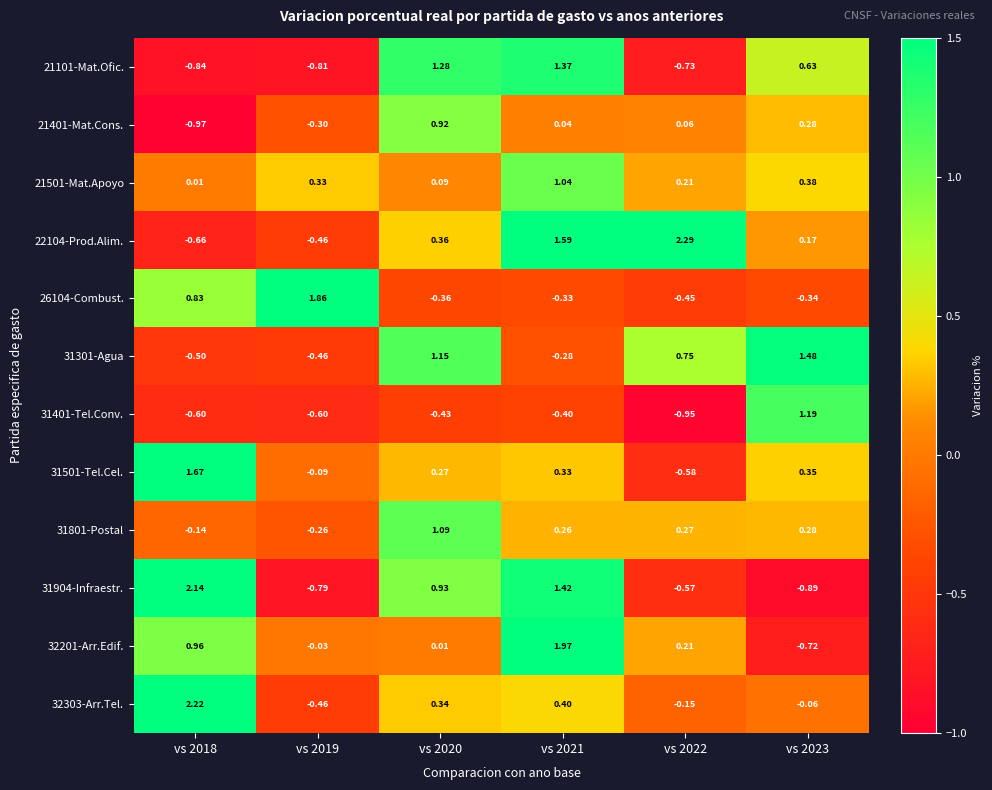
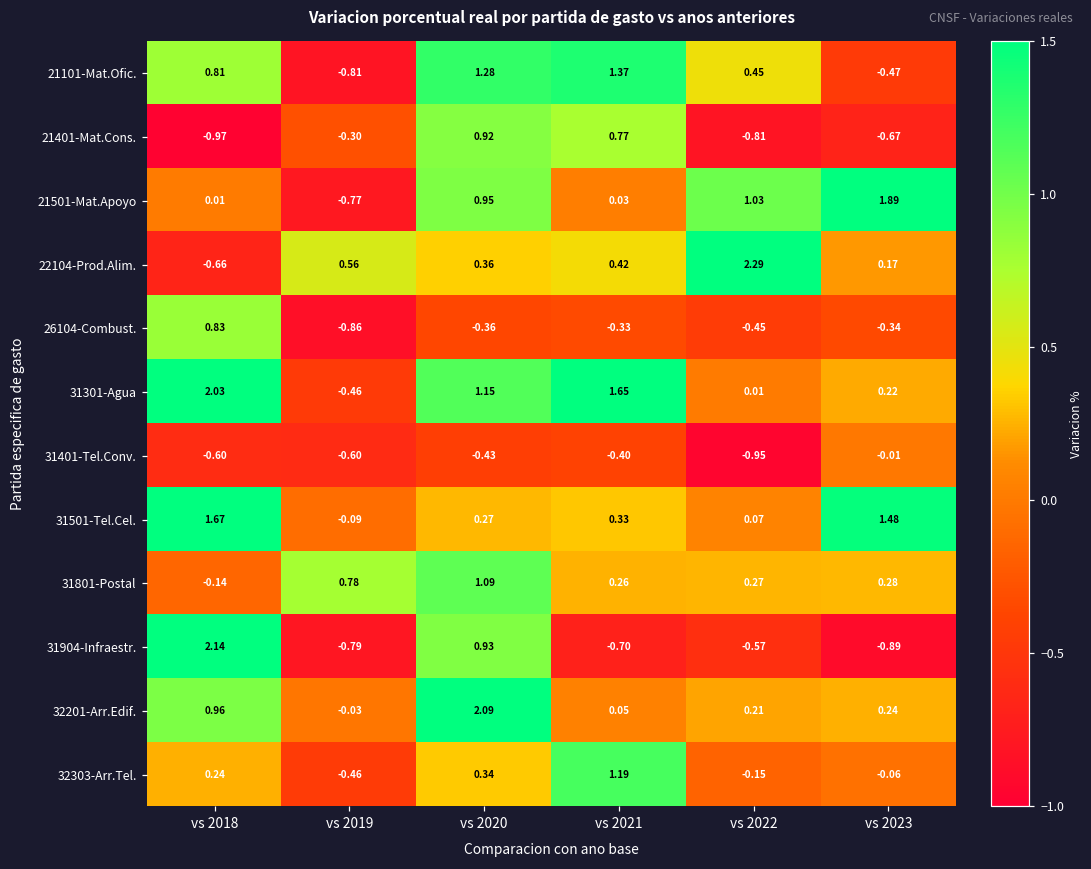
  {
    "21101-Mat.Ofic.": {
-     "vs 2018": -0.84,
+     "vs 2018": 0.81,
      "vs 2019": -0.81,
      "vs 2020": 1.28,
      "vs 2021": 1.37,
-     "vs 2022": -0.73,
-     "vs 2023": 0.63
+     "vs 2022": 0.45,
+     "vs 2023": -0.47
    },
    "21401-Mat.Cons.": {
      "vs 2018": -0.97,
      "vs 2019": -0.30,
      "vs 2020": 0.92,
-     "vs 2021": 0.04,
-     "vs 2022": 0.06,
-     "vs 2023": 0.28
+     "vs 2021": 0.77,
+     "vs 2022": -0.81,
+     "vs 2023": -0.67
    },
    "21501-Mat.Apoyo": {
      "vs 2018": 0.01,
-     "vs 2019": 0.33,
-     "vs 2020": 0.09,
-     "vs 2021": 1.04,
-     "vs 2022": 0.21,
-     "vs 2023": 0.38
+     "vs 2019": -0.77,
+     "vs 2020": 0.95,
+     "vs 2021": 0.03,
+     "vs 2022": 1.03,
+     "vs 2023": 1.89
    },
    "22104-Prod.Alim.": {
      "vs 2018": -0.66,
-     "vs 2019": -0.46,
+     "vs 2019": 0.56,
      "vs 2020": 0.36,
-     "vs 2021": 1.59,
+     "vs 2021": 0.42,
      "vs 2022": 2.29,
      "vs 2023": 0.17
    },
    "26104-Combust.": {
      "vs 2018": 0.83,
-     "vs 2019": 1.86,
+     "vs 2019": -0.86,
      "vs 2020": -0.36,
      "vs 2021": -0.33,
      "vs 2022": -0.45,
      "vs 2023": -0.34
    },
    "31301-Agua": {
-     "vs 2018": -0.50,
+     "vs 2018": 2.03,
      "vs 2019": -0.46,
      "vs 2020": 1.15,
-     "vs 2021": -0.28,
-     "vs 2022": 0.75,
-     "vs 2023": 1.48
+     "vs 2021": 1.65,
+     "vs 2022": 0.01,
+     "vs 2023": 0.22
    },
    "31401-Tel.Conv.": {
      "vs 2018": -0.60,
      "vs 2019": -0.60,
      "vs 2020": -0.43,
      "vs 2021": -0.40,
      "vs 2022": -0.95,
-     "vs 2023": 1.19
+     "vs 2023": -0.01
    },
    "31501-Tel.Cel.": {
      "vs 2018": 1.67,
      "vs 2019": -0.09,
      "vs 2020": 0.27,
      "vs 2021": 0.33,
-     "vs 2022": -0.58,
-     "vs 2023": 0.35
+     "vs 2022": 0.07,
+     "vs 2023": 1.48
    },
    "31801-Postal": {
      "vs 2018": -0.14,
-     "vs 2019": -0.26,
+     "vs 2019": 0.78,
      "vs 2020": 1.09,
      "vs 2021": 0.26,
      "vs 2022": 0.27,
      "vs 2023": 0.28
    },
    "31904-Infraestr.": {
      "vs 2018": 2.14,
      "vs 2019": -0.79,
      "vs 2020": 0.93,
-     "vs 2021": 1.42,
+     "vs 2021": -0.70,
      "vs 2022": -0.57,
      "vs 2023": -0.89
    },
    "32201-Arr.Edif.": {
      "vs 2018": 0.96,
      "vs 2019": -0.03,
-     "vs 2020": 0.01,
-     "vs 2021": 1.97,
+     "vs 2020": 2.09,
+     "vs 2021": 0.05,
      "vs 2022": 0.21,
-     "vs 2023": -0.72
+     "vs 2023": 0.24
    },
    "32303-Arr.Tel.": {
-     "vs 2018": 2.22,
+     "vs 2018": 0.24,
      "vs 2019": -0.46,
      "vs 2020": 0.34,
-     "vs 2021": 0.40,
+     "vs 2021": 1.19,
      "vs 2022": -0.15,
      "vs 2023": -0.06
    }
  }
